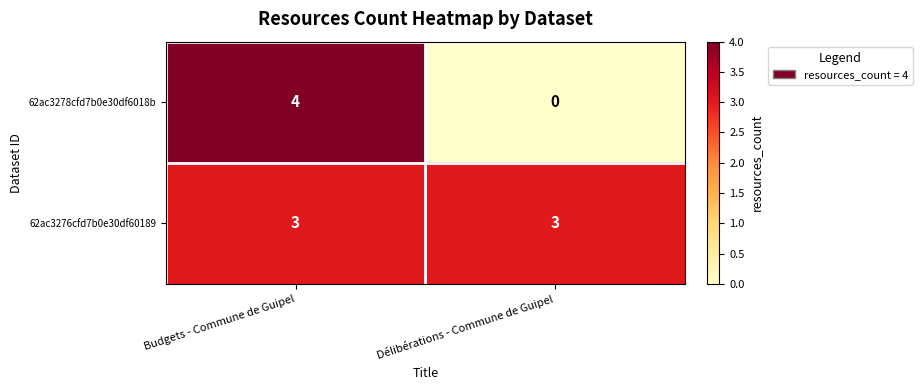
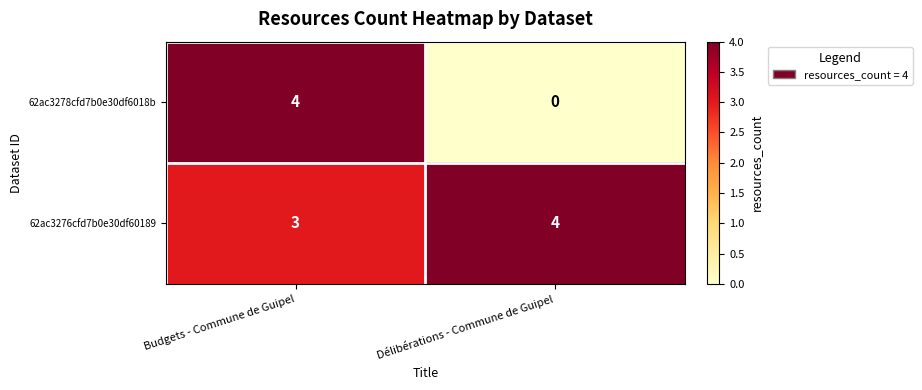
  {
    "62ac3278cfd7b0e30df6018b": {
      "Budgets - Commune de Guipel": 4,
      "Délibérations - Commune de Guipel": 0
    },
    "62ac3276cfd7b0e30df60189": {
      "Budgets - Commune de Guipel": 3,
-     "Délibérations - Commune de Guipel": 3
+     "Délibérations - Commune de Guipel": 4
    }
  }
